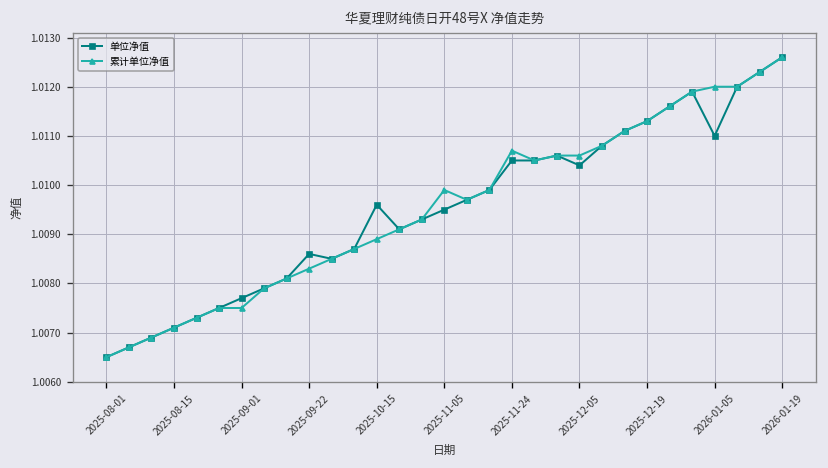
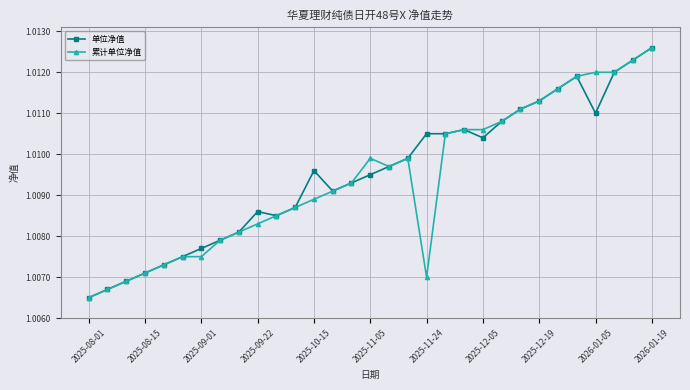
  {
    "单位净值": {
      "2025-09-01": 1.0077,
      "2025-09-22": 1.0086,
      "2025-10-15": 1.0096,
      "2025-11-05": 1.0095,
      "2025-11-24": 1.0105,
      "2025-12-05": 1.0104,
      "2026-01-05": 1.0110
    },
    "累计单位净值": {
      "2025-09-01": 1.0075,
      "2025-09-22": 1.0083,
      "2025-10-15": 1.0089,
      "2025-11-05": 1.0099,
-     "2025-11-24": 1.0107,
+     "2025-11-24": 1.0070,
      "2025-12-05": 1.0106,
      "2026-01-05": 1.0120
    }
  }
